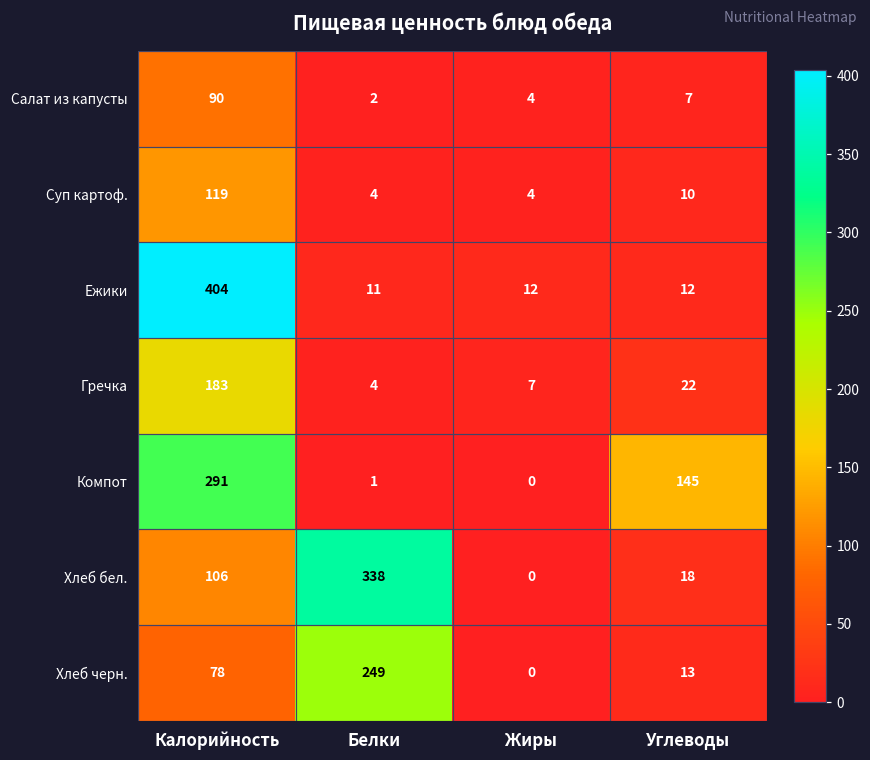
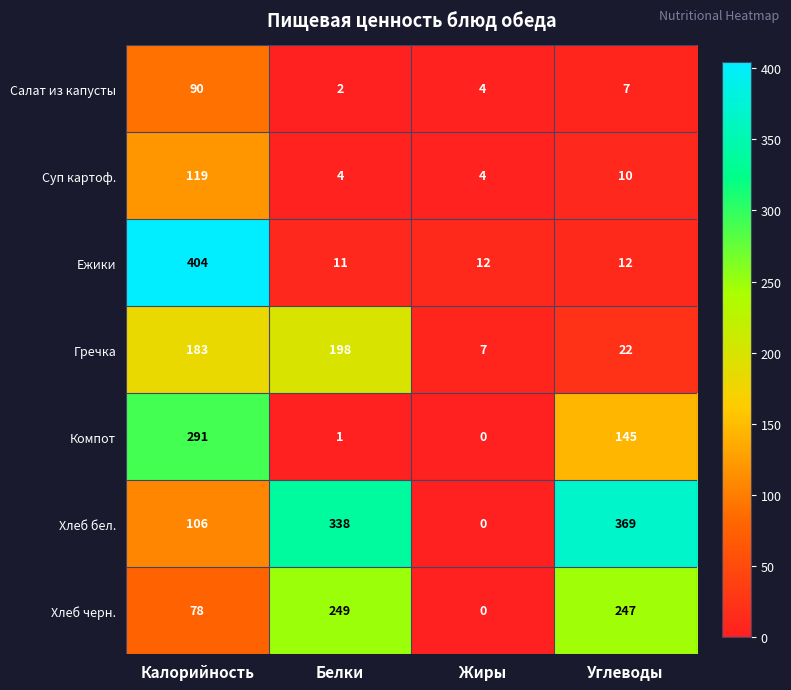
  {
    "Салат из капусты": {
      "Калорийность": 90,
      "Белки": 2,
      "Жиры": 4,
      "Углеводы": 7
    },
    "Суп картоф.": {
      "Калорийность": 119,
      "Белки": 4,
      "Жиры": 4,
      "Углеводы": 10
    },
    "Ежики": {
      "Калорийность": 404,
      "Белки": 11,
      "Жиры": 12,
      "Углеводы": 12
    },
    "Гречка": {
      "Калорийность": 183,
-     "Белки": 4,
+     "Белки": 198,
      "Жиры": 7,
      "Углеводы": 22
    },
    "Компот": {
      "Калорийность": 291,
      "Белки": 1,
      "Жиры": 0,
      "Углеводы": 145
    },
    "Хлеб бел.": {
      "Калорийность": 106,
      "Белки": 338,
      "Жиры": 0,
-     "Углеводы": 18
+     "Углеводы": 369
    },
    "Хлеб черн.": {
      "Калорийность": 78,
      "Белки": 249,
      "Жиры": 0,
-     "Углеводы": 13
+     "Углеводы": 247
    }
  }
